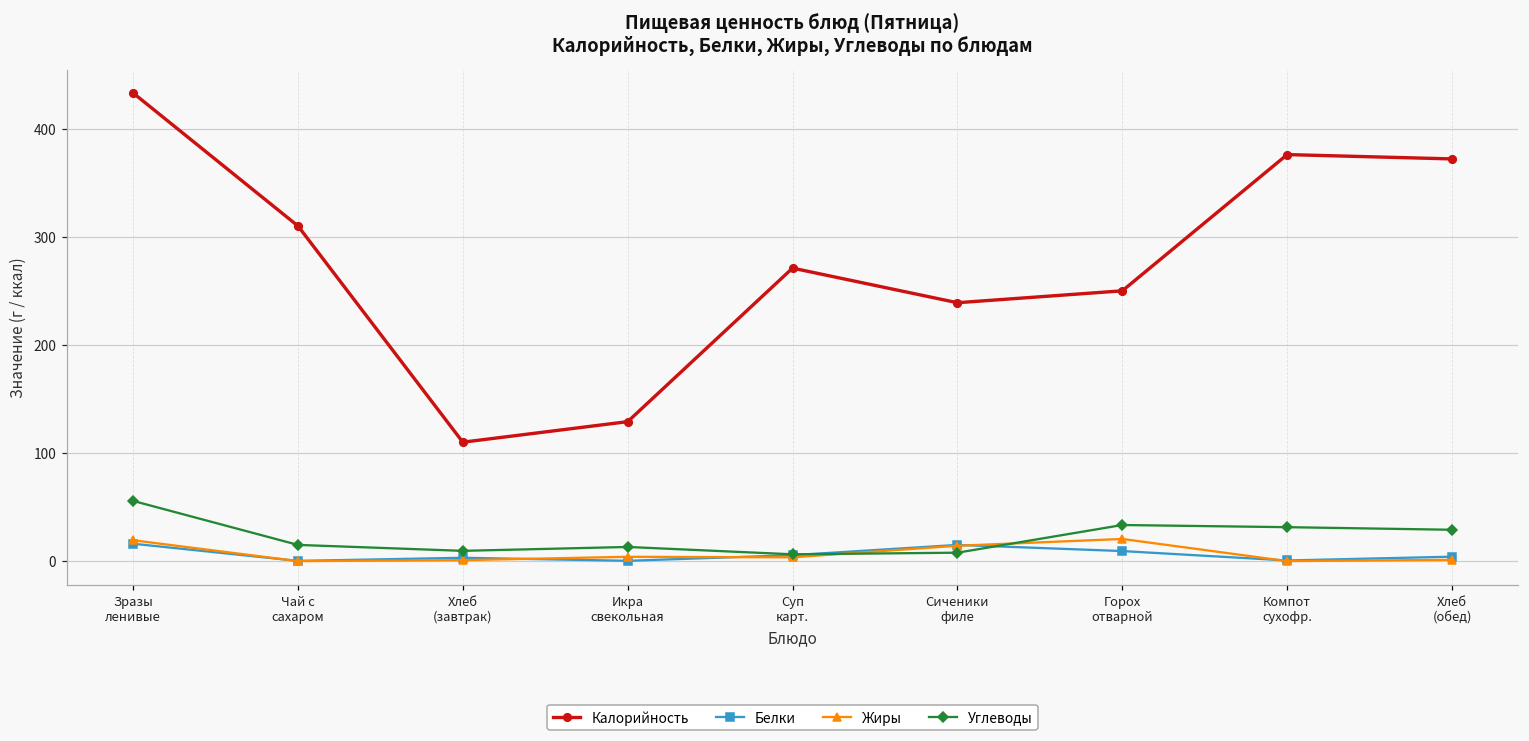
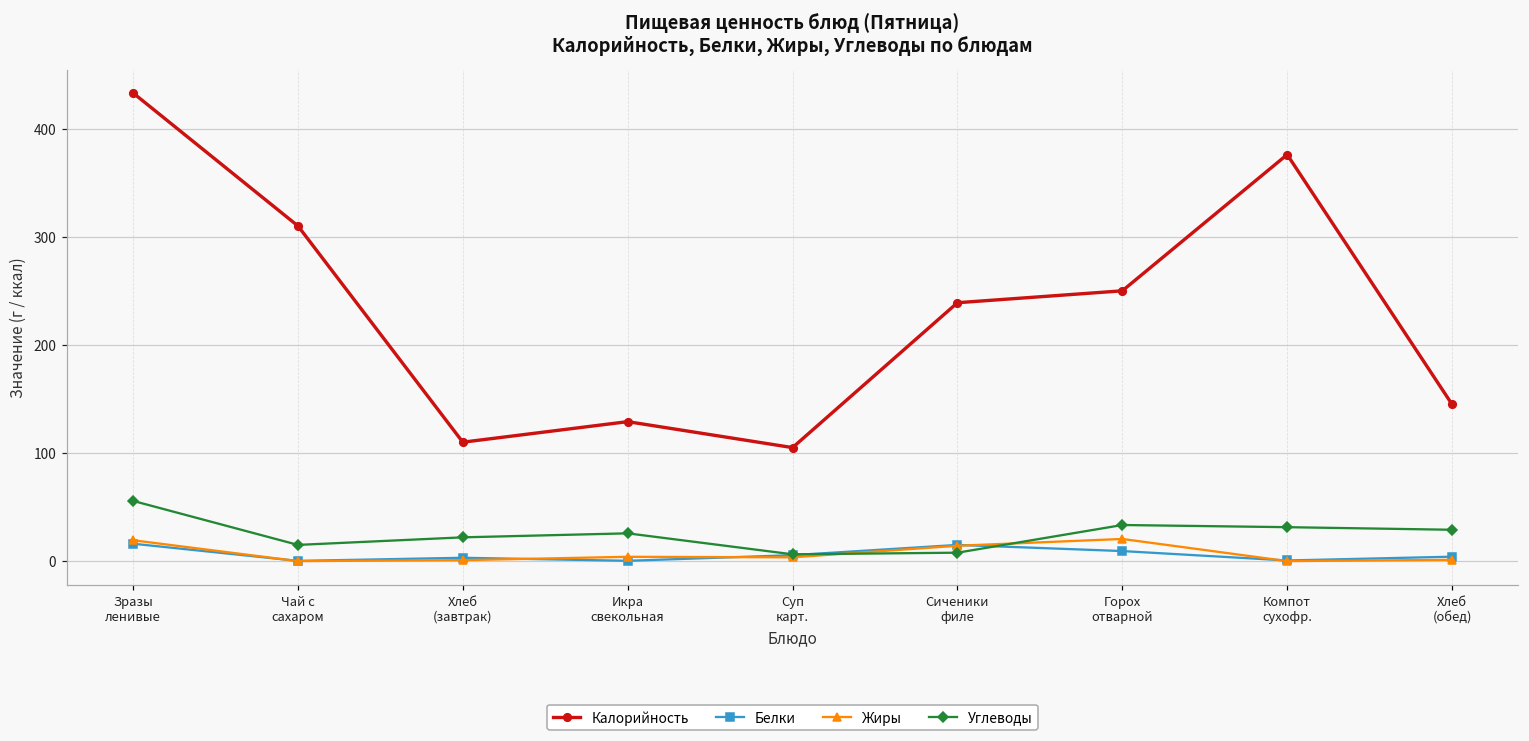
  {
    "Калорийность": {
      "Зразы ленивые": 430,
      "Чай с сахаром": 310,
      "Хлеб (завтрак)": 110,
      "Икра свекольная": 130,
-     "Суп карт.": 270,
+     "Суп карт.": 110,
      "Сиченики филе": 240,
      "Горох отварной": 250,
      "Компот сухофр.": 380,
-     "Хлеб (обед)": 370
+     "Хлеб (обед)": 150
    },
    "Белки": {
      "Зразы ленивые": 20,
      "Икра свекольная": 0,
      "Горох отварной": 10,
      "Хлеб (обед)": 0
    },
    "Жиры": {
      "Зразы ленивые": 20,
      "Икра свекольная": 0,
      "Горох отварной": 20,
      "Хлеб (обед)": 0
    },
    "Углеводы": {
      "Зразы ленивые": 60,
      "Чай с сахаром": 20,
-     "Хлеб (завтрак)": 10,
-     "Икра свекольная": 10,
+     "Хлеб (завтрак)": 20,
+     "Икра свекольная": 30,
      "Сиченики филе": 10,
      "Горох отварной": 30,
      "Компот сухофр.": 30,
      "Хлеб (обед)": 30
    }
  }
